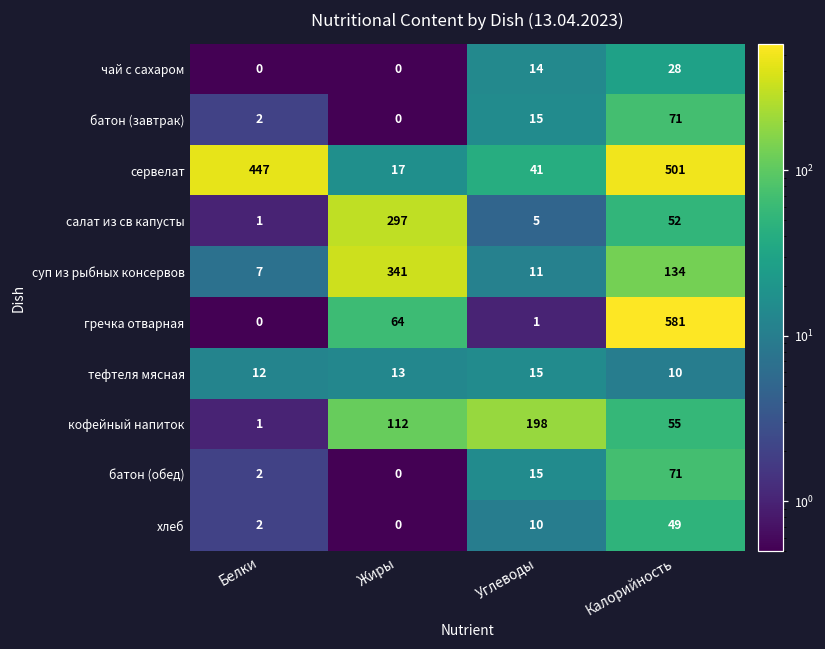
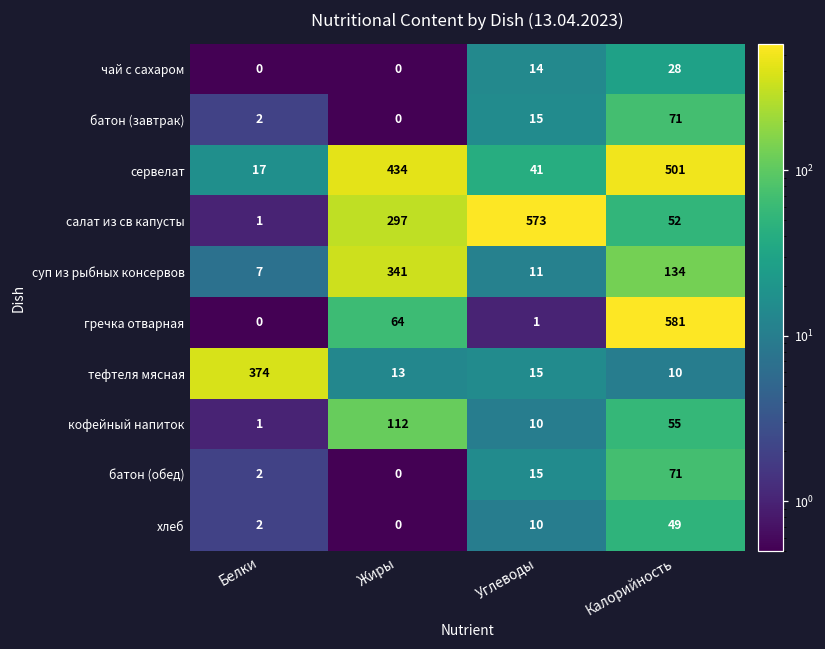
  {
    "чай с сахаром": {
      "Белки": 0,
      "Жиры": 0,
      "Углеводы": 14,
      "Калорийность": 28
    },
    "батон (завтрак)": {
      "Белки": 2,
      "Жиры": 0,
      "Углеводы": 15,
      "Калорийность": 71
    },
    "сервелат": {
-     "Белки": 447,
-     "Жиры": 17,
+     "Белки": 17,
+     "Жиры": 434,
      "Углеводы": 41,
      "Калорийность": 501
    },
    "салат из св капусты": {
      "Белки": 1,
      "Жиры": 297,
-     "Углеводы": 5,
+     "Углеводы": 573,
      "Калорийность": 52
    },
    "суп из рыбных консервов": {
      "Белки": 7,
      "Жиры": 341,
      "Углеводы": 11,
      "Калорийность": 134
    },
    "гречка отварная": {
      "Белки": 0,
      "Жиры": 64,
      "Углеводы": 1,
      "Калорийность": 581
    },
    "тефтеля мясная": {
-     "Белки": 12,
+     "Белки": 374,
      "Жиры": 13,
      "Углеводы": 15,
      "Калорийность": 10
    },
    "кофейный напиток": {
      "Белки": 1,
      "Жиры": 112,
-     "Углеводы": 198,
+     "Углеводы": 10,
      "Калорийность": 55
    },
    "батон (обед)": {
      "Белки": 2,
      "Жиры": 0,
      "Углеводы": 15,
      "Калорийность": 71
    },
    "хлеб": {
      "Белки": 2,
      "Жиры": 0,
      "Углеводы": 10,
      "Калорийность": 49
    }
  }
